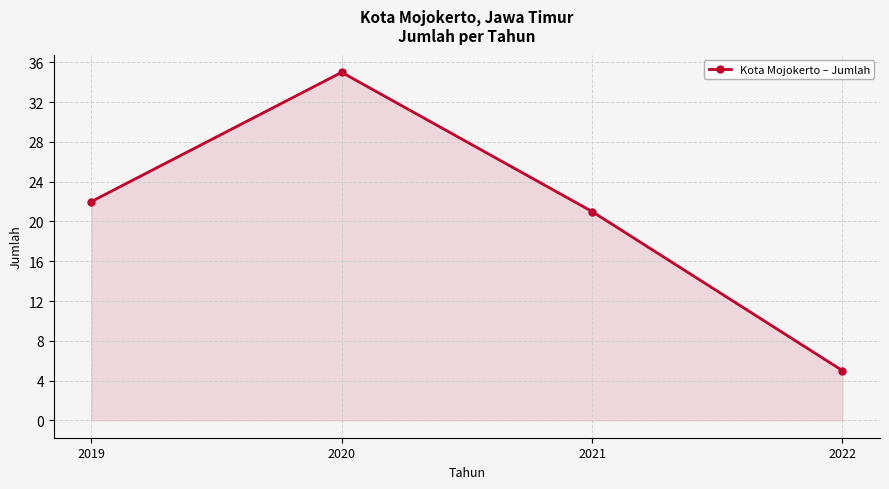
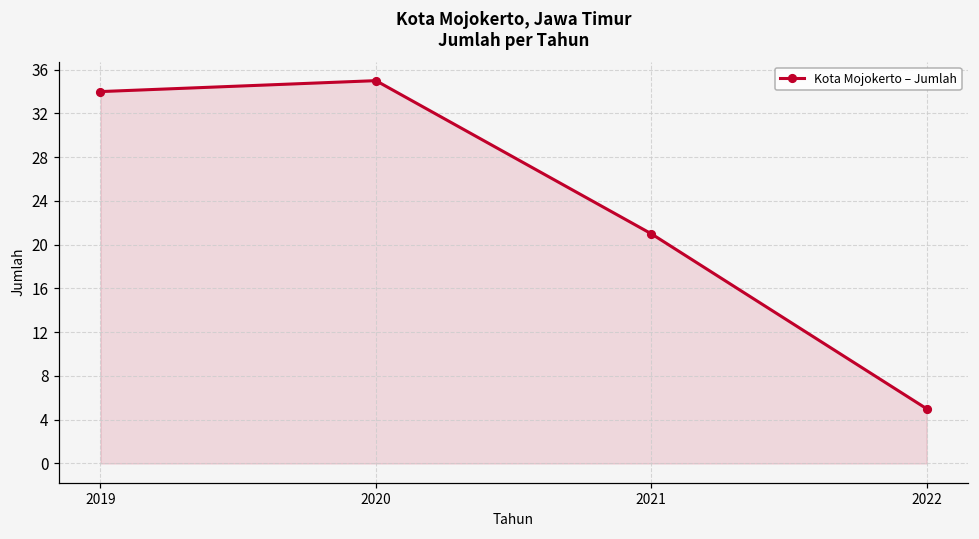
  {
-   "2019": 22,
+   "2019": 34,
    "2020": 35,
    "2021": 21,
    "2022": 5
  }
